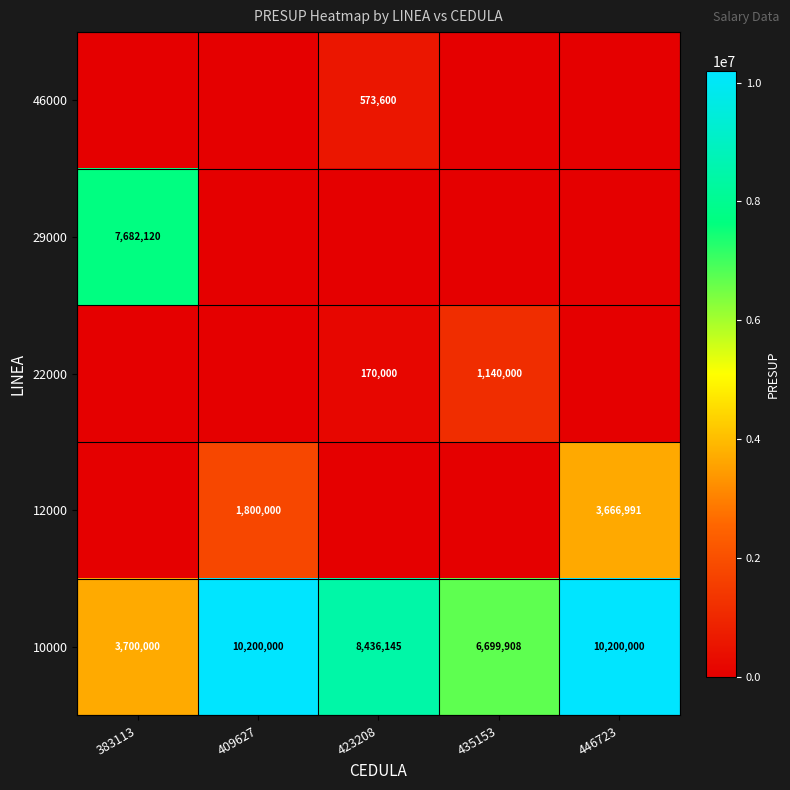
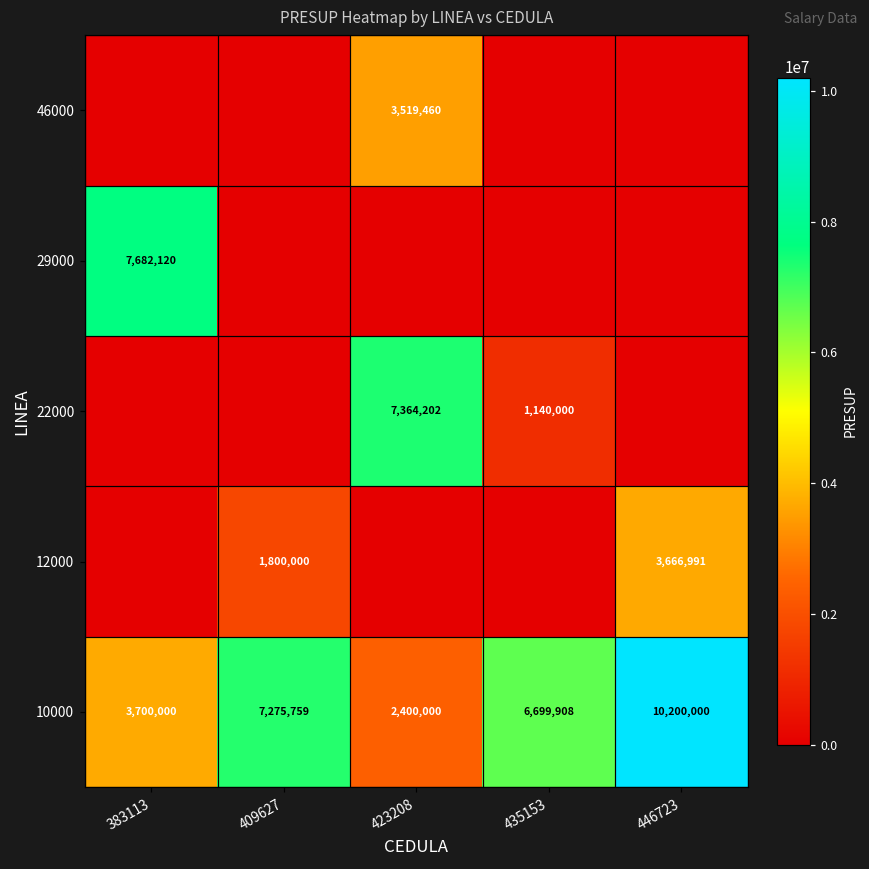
  {
    "46000": {
-     "423208": "573,600"
+     "423208": "3,519,460"
    },
    "29000": {
      "383113": "7,682,120"
    },
    "22000": {
-     "423208": "170,000",
+     "423208": "7,364,202",
      "435153": "1,140,000"
    },
    "12000": {
      "409627": "1,800,000",
      "446723": "3,666,991"
    },
    "10000": {
      "383113": "3,700,000",
-     "409627": "10,200,000",
-     "423208": "8,436,145",
+     "409627": "7,275,759",
+     "423208": "2,400,000",
      "435153": "6,699,908",
      "446723": "10,200,000"
    }
  }
